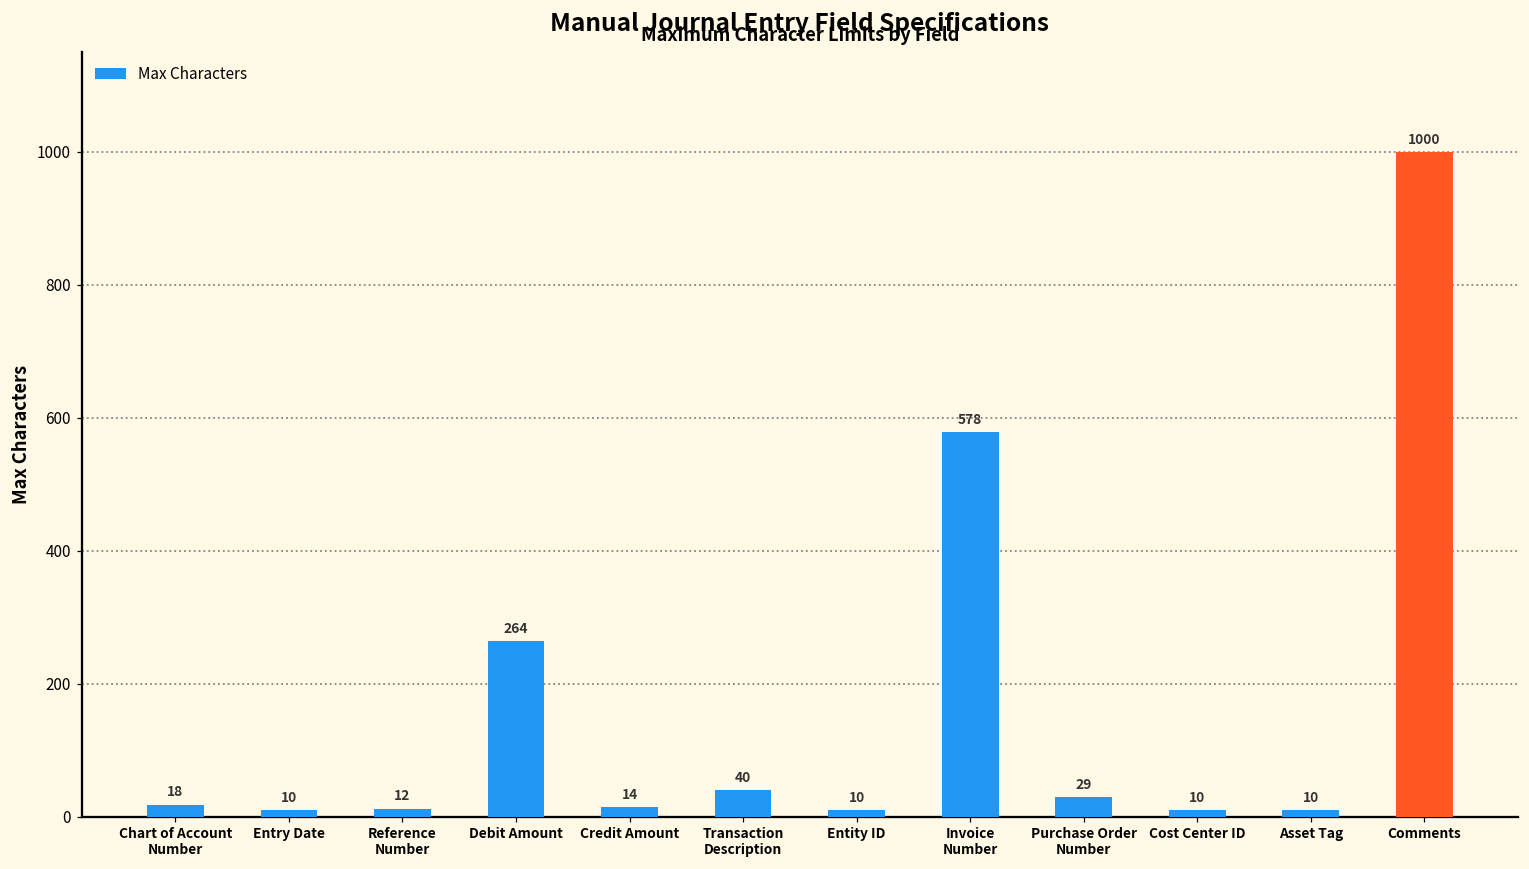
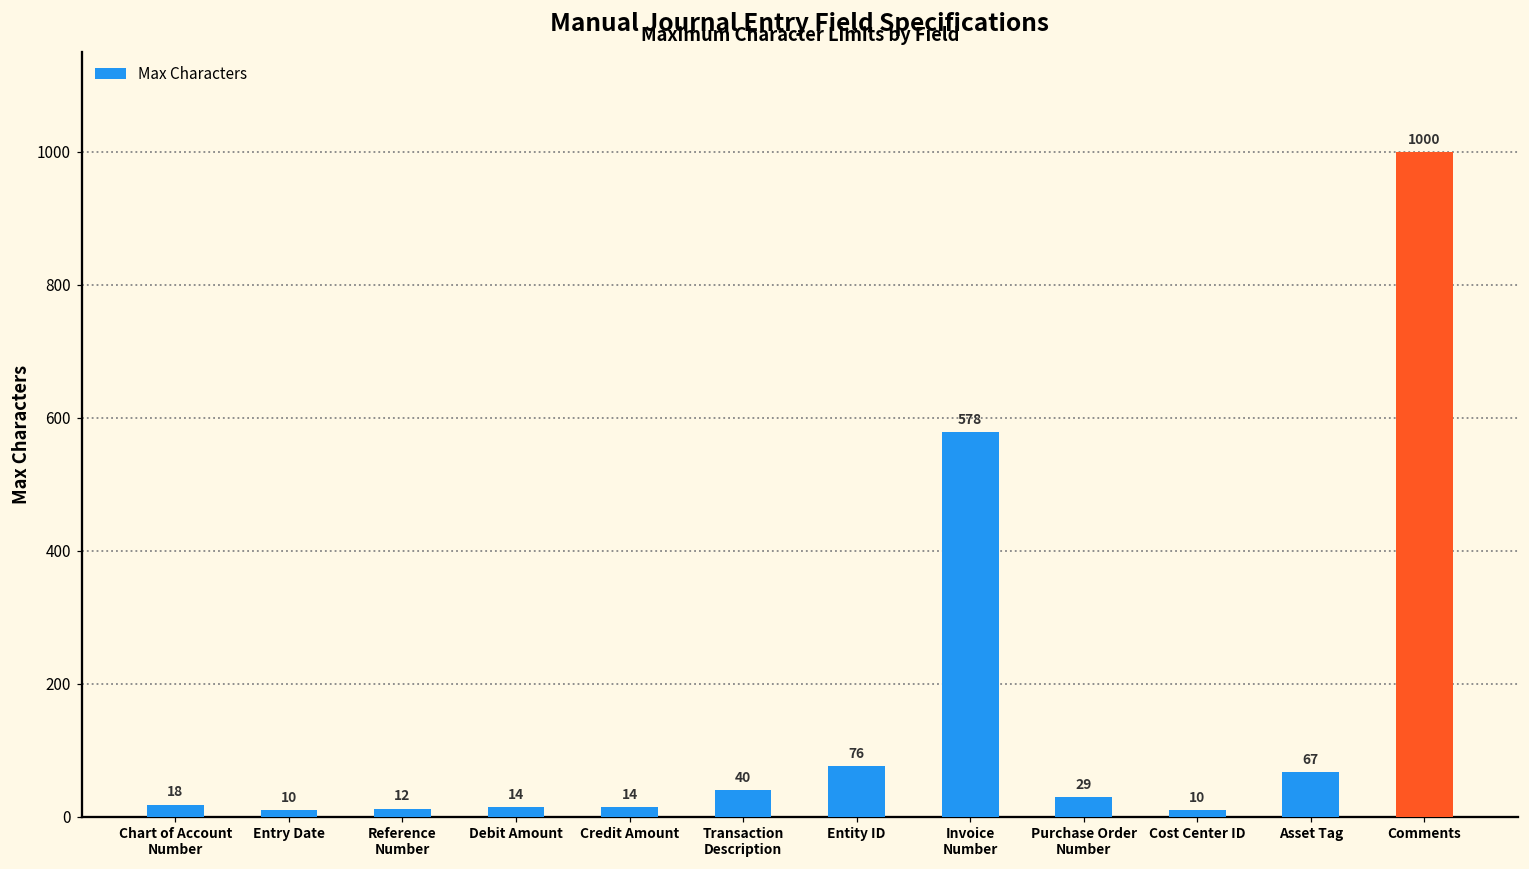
  {
    "Chart of Account Number": 18,
    "Entry Date": 10,
    "Reference Number": 12,
-   "Debit Amount": 264,
+   "Debit Amount": 14,
    "Credit Amount": 14,
    "Transaction Description": 40,
-   "Entity ID": 10,
+   "Entity ID": 76,
    "Invoice Number": 578,
    "Purchase Order Number": 29,
    "Cost Center ID": 10,
-   "Asset Tag": 10,
+   "Asset Tag": 67,
    "Comments": 1000
  }
